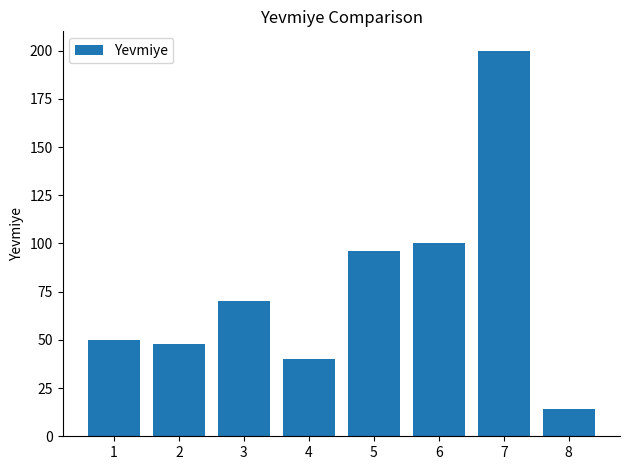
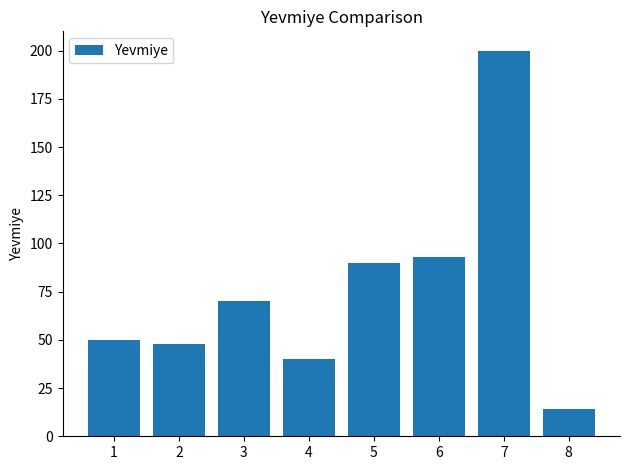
  {
    "1": 50,
    "2": 48,
    "3": 70,
    "4": 40,
-   "5": 96,
-   "6": 100,
+   "5": 90,
+   "6": 93,
    "7": 200,
    "8": 14
  }
